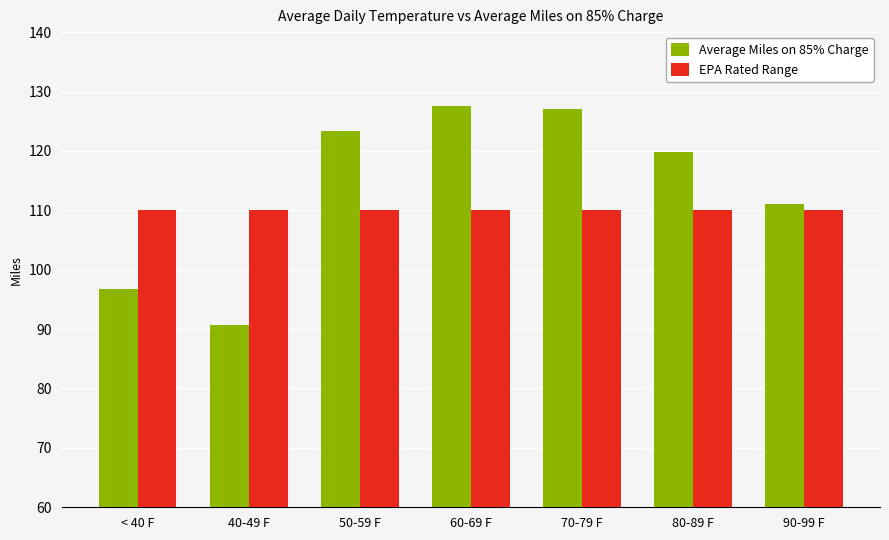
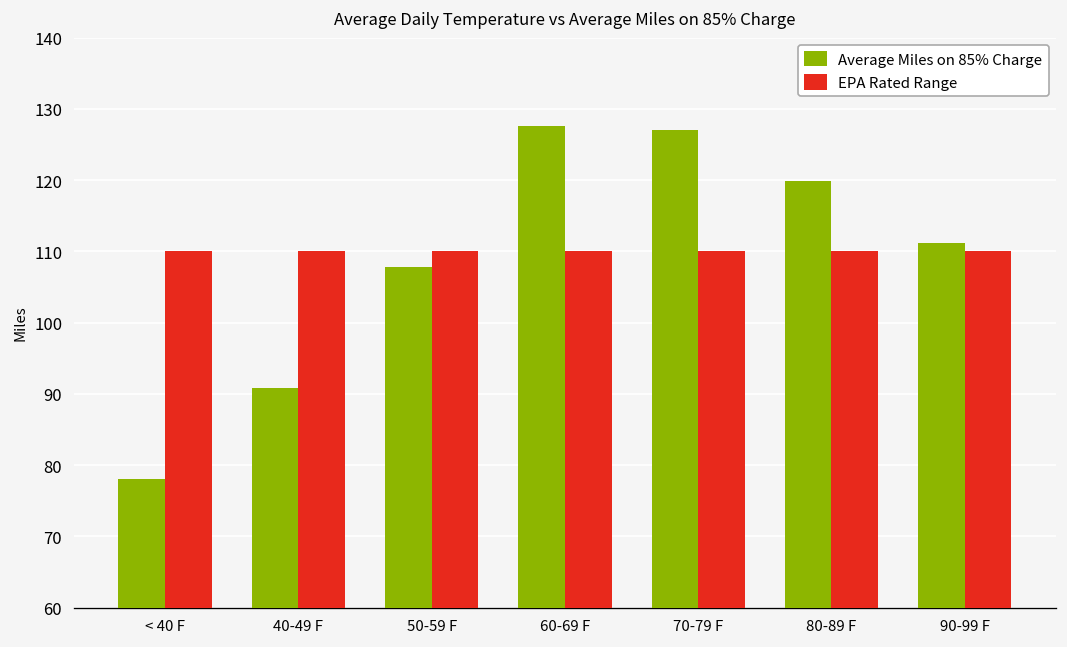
  {
    "Average Miles on 85% Charge": {
-     "< 40 F": 97,
+     "< 40 F": 78,
      "40-49 F": 91,
-     "50-59 F": 123,
+     "50-59 F": 108,
      "60-69 F": 128,
      "70-79 F": 127,
      "80-89 F": 120,
      "90-99 F": 111
    },
    "EPA Rated Range": {
      "< 40 F": 110,
      "40-49 F": 110,
      "50-59 F": 110,
      "60-69 F": 110,
      "70-79 F": 110,
      "80-89 F": 110,
      "90-99 F": 110
    }
  }
